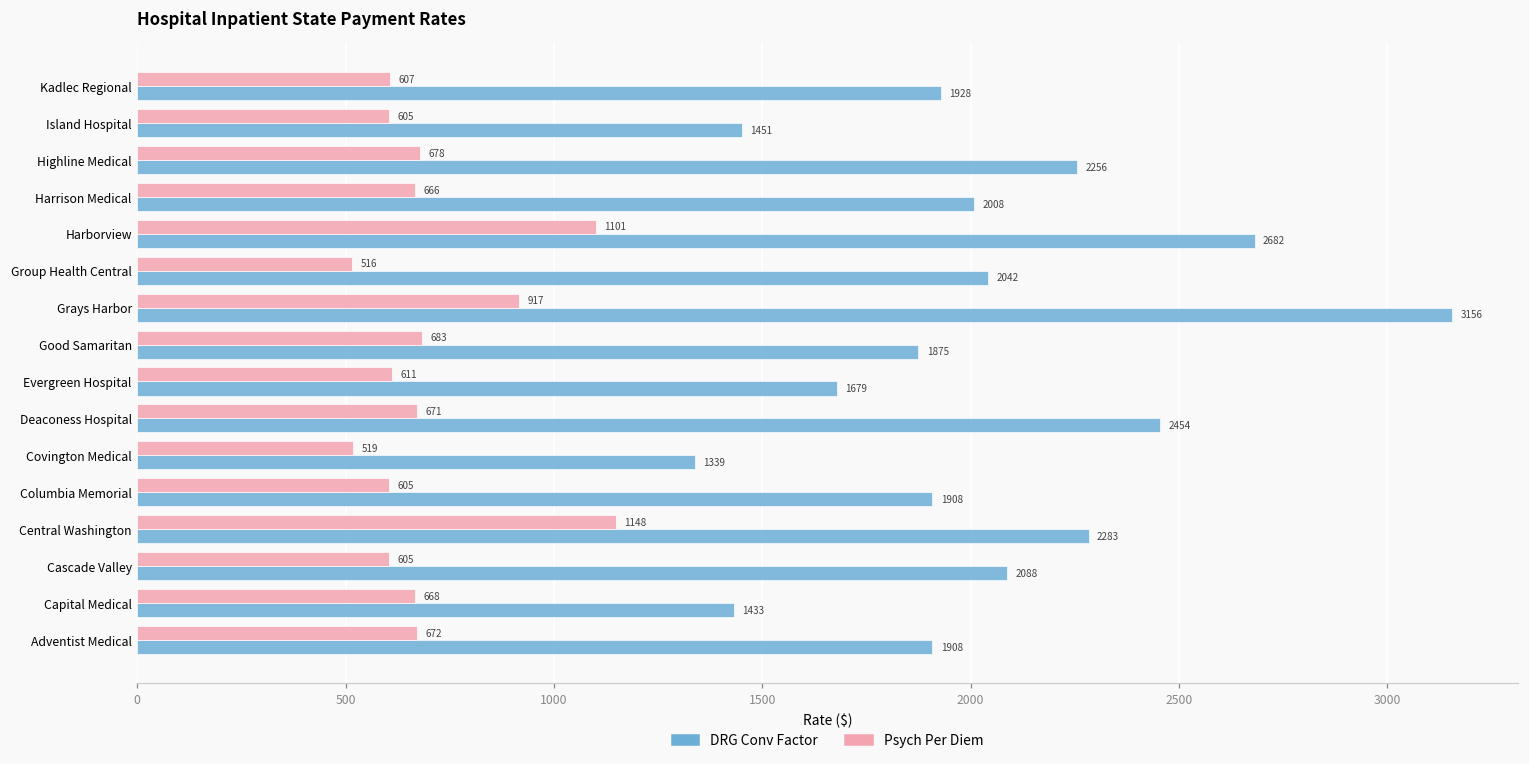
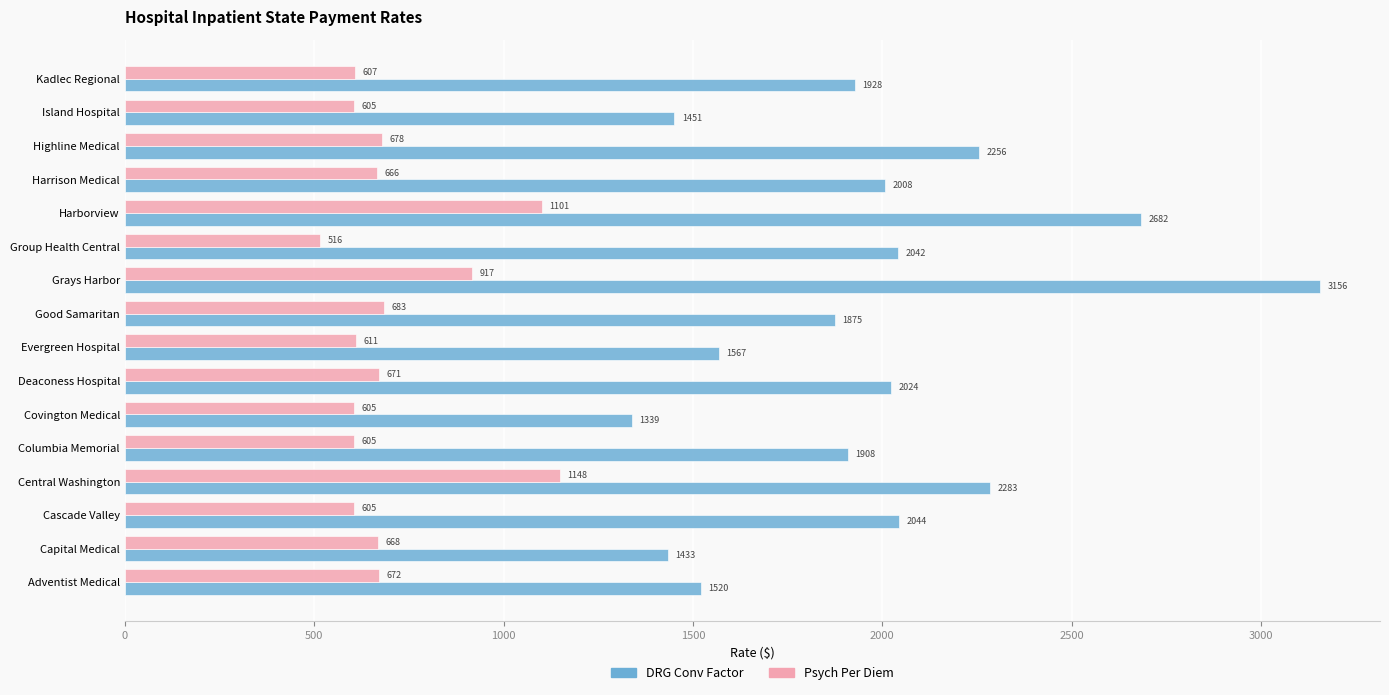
  {
    "DRG Conv Factor": {
      "Kadlec Regional": 1928,
      "Island Hospital": 1451,
      "Highline Medical": 2256,
      "Harrison Medical": 2008,
      "Harborview": 2682,
      "Group Health Central": 2042,
      "Grays Harbor": 3156,
      "Good Samaritan": 1875,
-     "Evergreen Hospital": 1679,
-     "Deaconess Hospital": 2454,
+     "Evergreen Hospital": 1567,
+     "Deaconess Hospital": 2024,
      "Covington Medical": 1339,
      "Columbia Memorial": 1908,
      "Central Washington": 2283,
-     "Cascade Valley": 2088,
+     "Cascade Valley": 2044,
      "Capital Medical": 1433,
-     "Adventist Medical": 1908
+     "Adventist Medical": 1520
    },
    "Psych Per Diem": {
      "Kadlec Regional": 607,
      "Island Hospital": 605,
      "Highline Medical": 678,
      "Harrison Medical": 666,
      "Harborview": 1101,
      "Group Health Central": 516,
      "Grays Harbor": 917,
      "Good Samaritan": 683,
      "Evergreen Hospital": 611,
      "Deaconess Hospital": 671,
-     "Covington Medical": 519,
+     "Covington Medical": 605,
      "Columbia Memorial": 605,
      "Central Washington": 1148,
      "Cascade Valley": 605,
      "Capital Medical": 668,
      "Adventist Medical": 672
    }
  }
